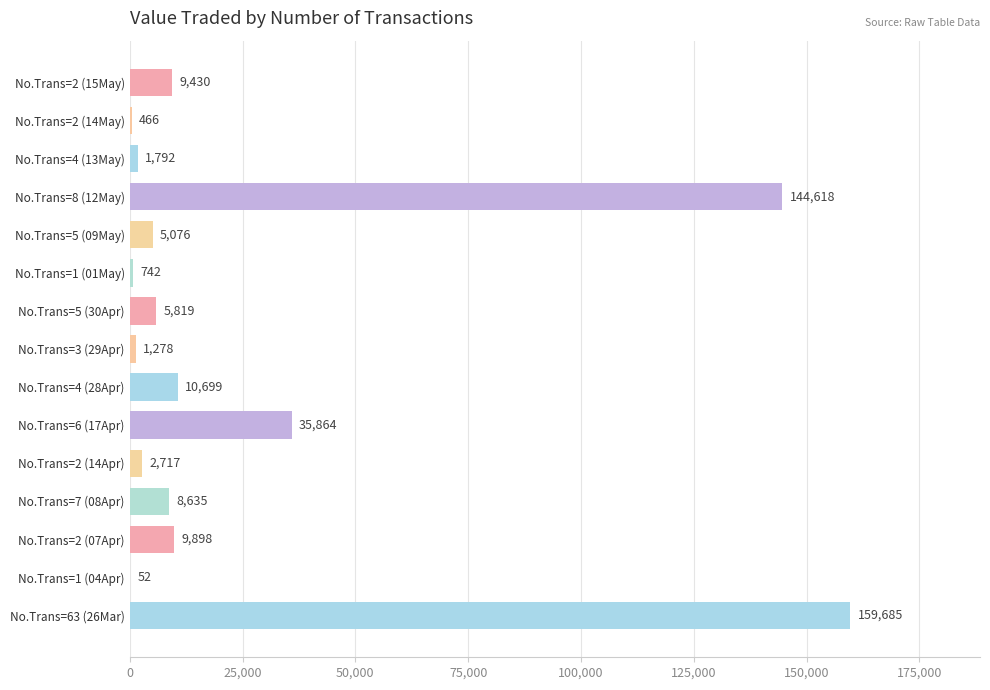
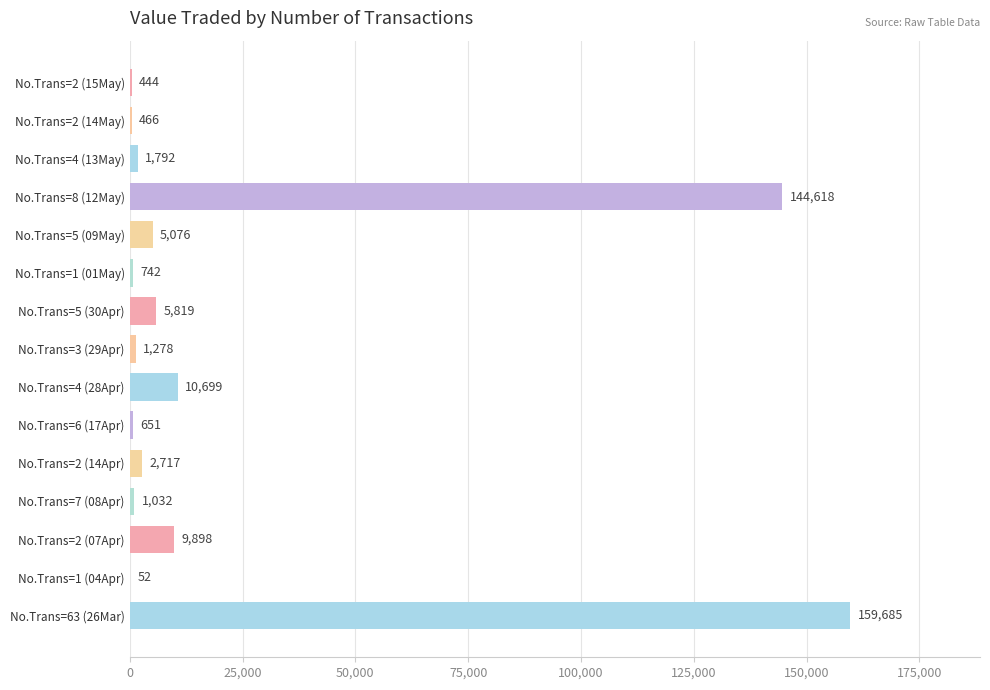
  {
-   "No.Trans=2 (15May)": "9,430",
+   "No.Trans=2 (15May)": "444",
    "No.Trans=2 (14May)": "466",
    "No.Trans=4 (13May)": "1,792",
    "No.Trans=8 (12May)": "144,618",
    "No.Trans=5 (09May)": "5,076",
    "No.Trans=1 (01May)": "742",
    "No.Trans=5 (30Apr)": "5,819",
    "No.Trans=3 (29Apr)": "1,278",
    "No.Trans=4 (28Apr)": "10,699",
-   "No.Trans=6 (17Apr)": "35,864",
+   "No.Trans=6 (17Apr)": "651",
    "No.Trans=2 (14Apr)": "2,717",
-   "No.Trans=7 (08Apr)": "8,635",
+   "No.Trans=7 (08Apr)": "1,032",
    "No.Trans=2 (07Apr)": "9,898",
    "No.Trans=1 (04Apr)": "52",
    "No.Trans=63 (26Mar)": "159,685"
  }
